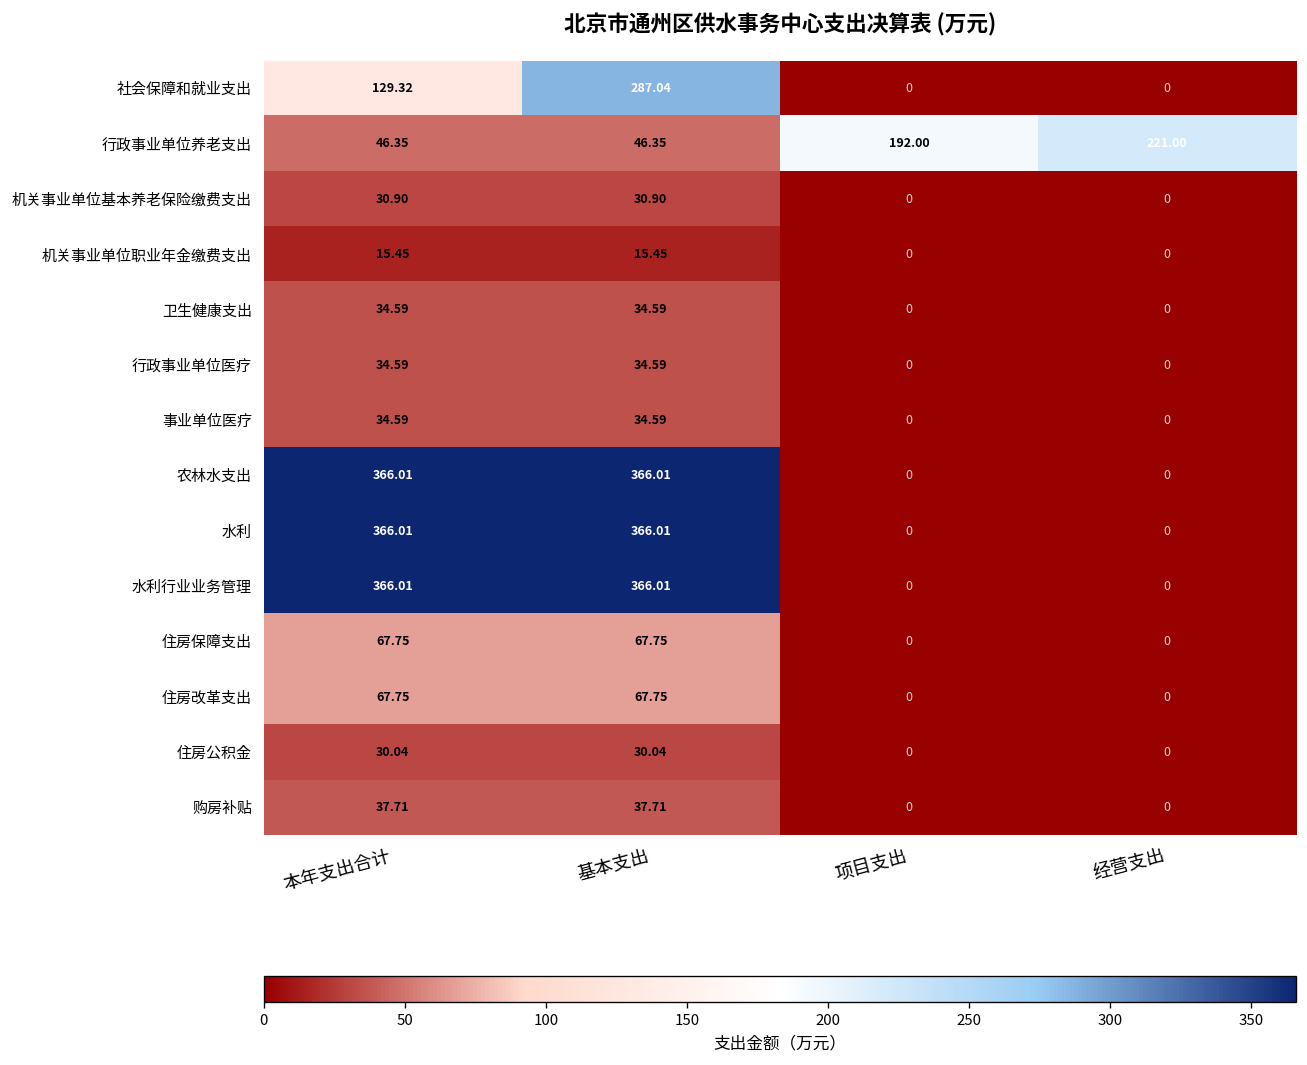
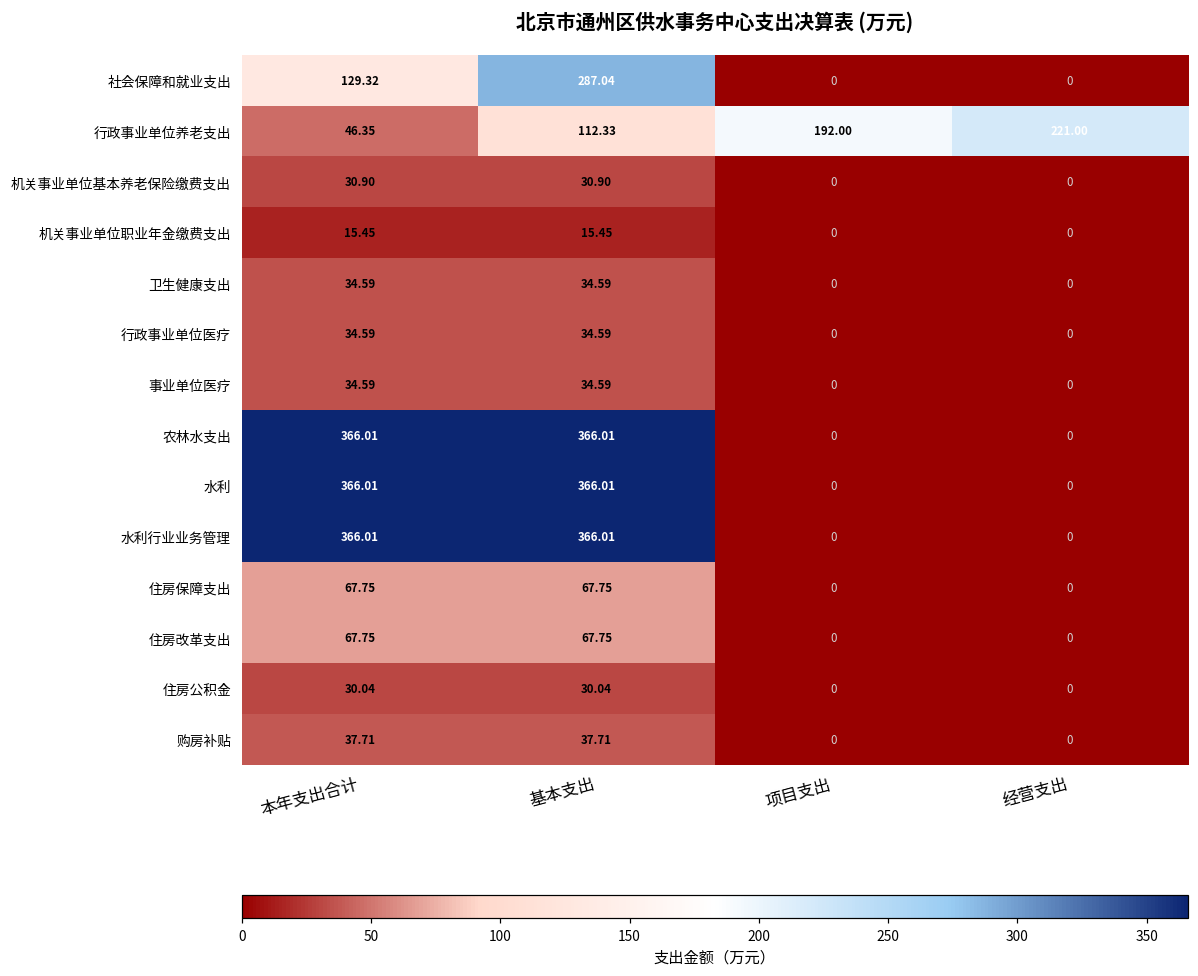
  {
    "社会保障和就业支出": {
      "本年支出合计": 129.32,
      "基本支出": 287.04,
      "项目支出": 0,
      "经营支出": 0
    },
    "行政事业单位养老支出": {
      "本年支出合计": 46.35,
-     "基本支出": 46.35,
+     "基本支出": 112.33,
      "项目支出": 192.00
    },
    "机关事业单位基本养老保险缴费支出": {
      "本年支出合计": 30.90,
      "基本支出": 30.90,
      "项目支出": 0,
      "经营支出": 0
    },
    "机关事业单位职业年金缴费支出": {
      "本年支出合计": 15.45,
      "基本支出": 15.45,
      "项目支出": 0,
      "经营支出": 0
    },
    "卫生健康支出": {
      "本年支出合计": 34.59,
      "基本支出": 34.59,
      "项目支出": 0,
      "经营支出": 0
    },
    "行政事业单位医疗": {
      "本年支出合计": 34.59,
      "基本支出": 34.59,
      "项目支出": 0,
      "经营支出": 0
    },
    "事业单位医疗": {
      "本年支出合计": 34.59,
      "基本支出": 34.59,
      "项目支出": 0,
      "经营支出": 0
    },
    "农林水支出": {
      "本年支出合计": 366.01,
      "基本支出": 366.01,
      "项目支出": 0,
      "经营支出": 0
    },
    "水利": {
      "本年支出合计": 366.01,
      "基本支出": 366.01,
      "项目支出": 0,
      "经营支出": 0
    },
    "水利行业业务管理": {
      "本年支出合计": 366.01,
      "基本支出": 366.01,
      "项目支出": 0,
      "经营支出": 0
    },
    "住房保障支出": {
      "本年支出合计": 67.75,
      "基本支出": 67.75,
      "项目支出": 0,
      "经营支出": 0
    },
    "住房改革支出": {
      "本年支出合计": 67.75,
      "基本支出": 67.75,
      "项目支出": 0,
      "经营支出": 0
    },
    "住房公积金": {
      "本年支出合计": 30.04,
      "基本支出": 30.04,
      "项目支出": 0,
      "经营支出": 0
    },
    "购房补贴": {
      "本年支出合计": 37.71,
      "基本支出": 37.71,
      "项目支出": 0,
      "经营支出": 0
    }
  }
